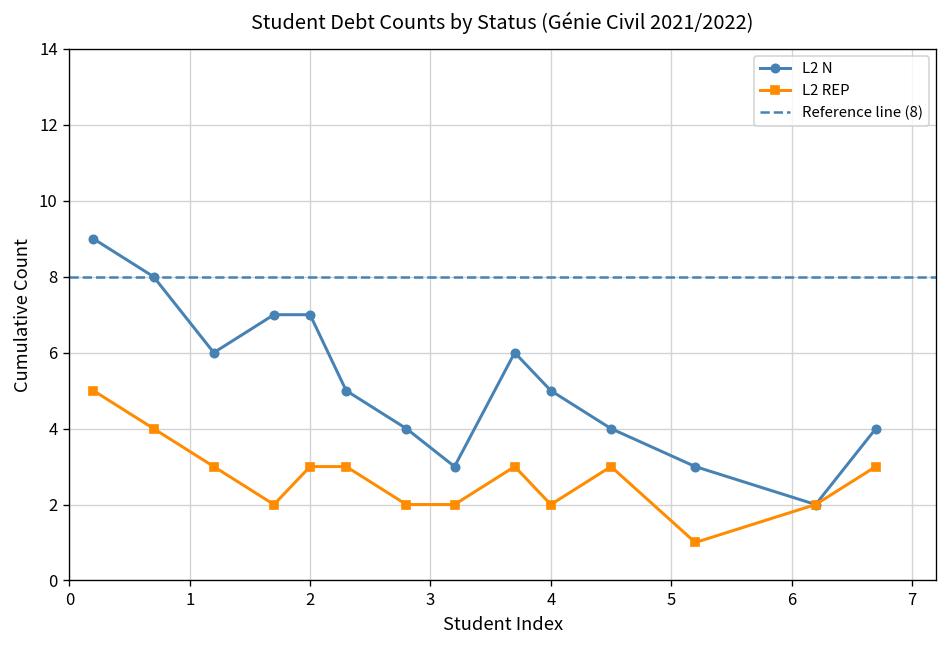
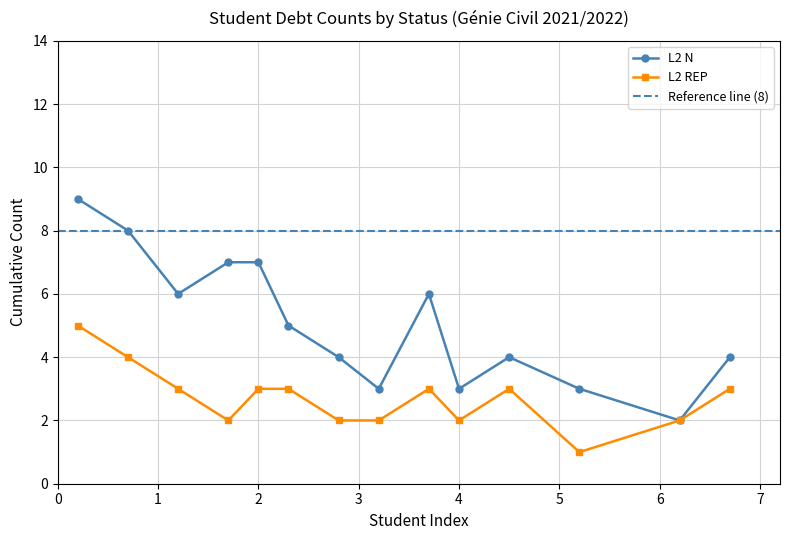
  {
    "L2 N": {
      "2": 7,
-     "4": 5
+     "4": 3
    },
    "L2 REP": {
      "2": 3,
      "4": 2
    }
  }
